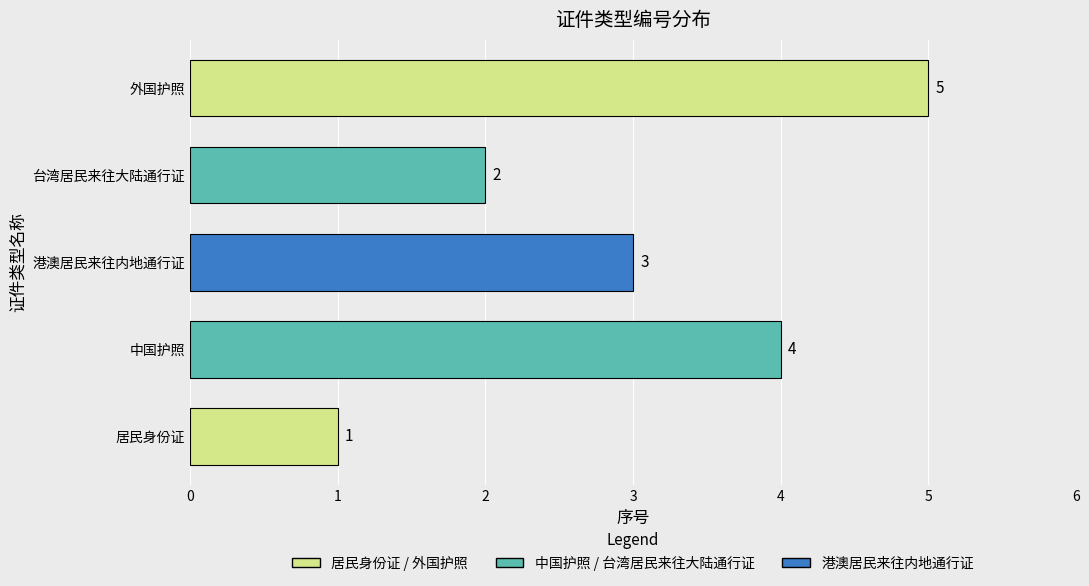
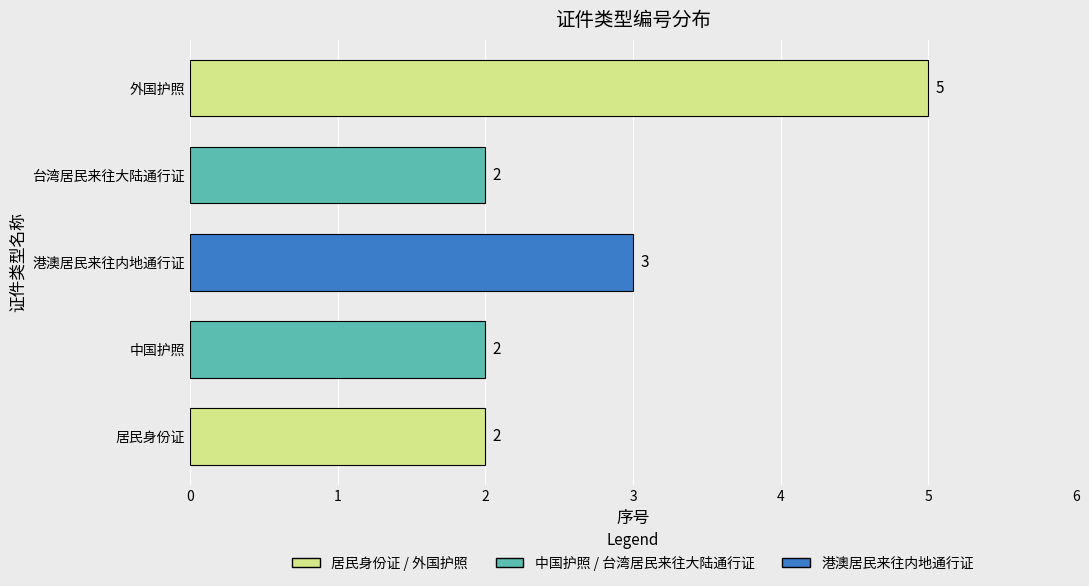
  {
    "外国护照": 5,
    "台湾居民来往大陆通行证": 2,
    "港澳居民来往内地通行证": 3,
-   "中国护照": 4,
-   "居民身份证": 1
+   "中国护照": 2,
+   "居民身份证": 2
  }
